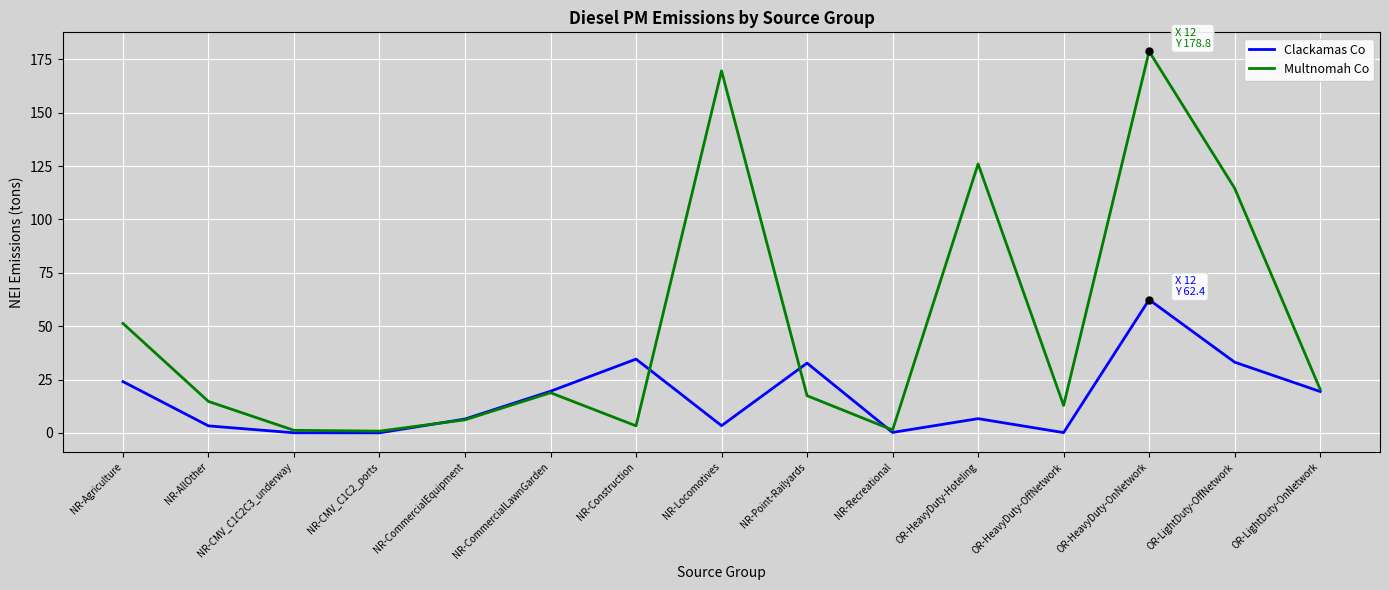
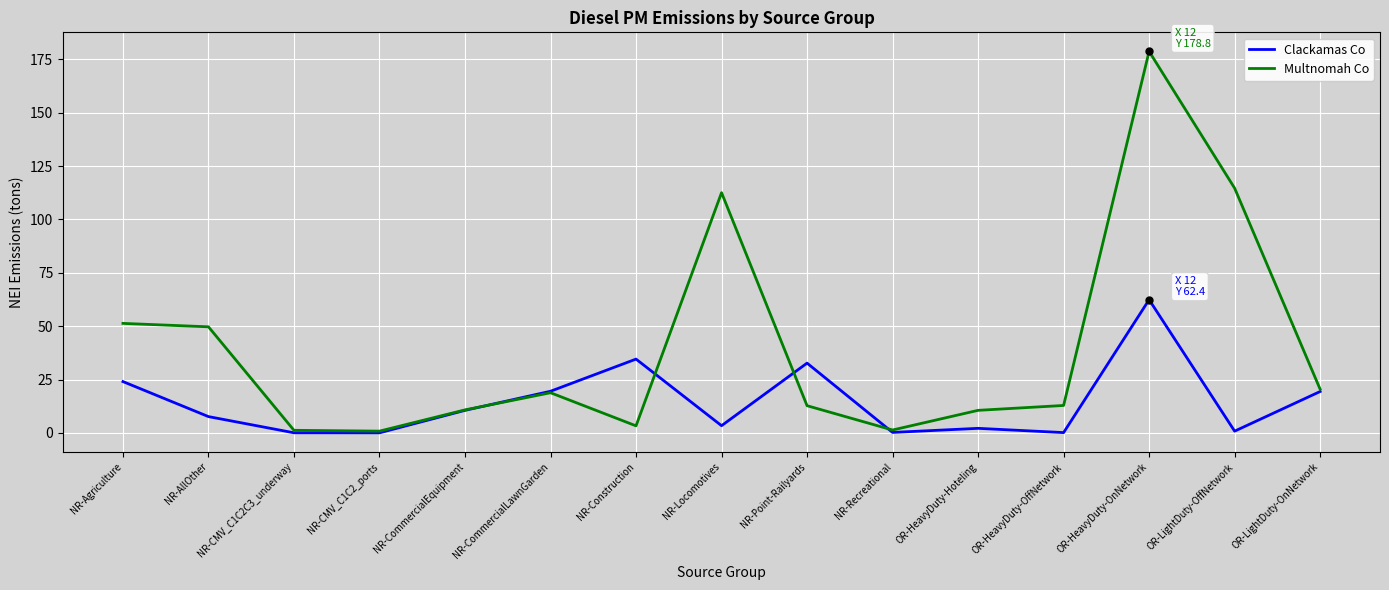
  {
    "Clackamas Co": {
      "NR-Agriculture": 24,
-     "NR-AllOther": 3,
-     "NR-CommercialEquipment": 6,
+     "NR-AllOther": 8,
+     "NR-CommercialEquipment": 11,
      "NR-Construction": 35,
      "NR-Locomotives": 3,
      "NR-Point-Railyards": 33,
-     "OR-HeavyDuty-Hoteling": 7,
+     "OR-HeavyDuty-Hoteling": 2,
      "OR-HeavyDuty-OffNetwork": 0,
-     "OR-LightDuty-OffNetwork": 33
+     "OR-LightDuty-OffNetwork": 1
    },
    "Multnomah Co": {
      "NR-Agriculture": 51,
-     "NR-AllOther": 15,
-     "NR-CommercialEquipment": 6,
+     "NR-AllOther": 50,
+     "NR-CommercialEquipment": 11,
      "NR-Construction": 3,
-     "NR-Locomotives": 170,
-     "NR-Point-Railyards": 17,
-     "OR-HeavyDuty-Hoteling": 126,
+     "NR-Locomotives": 113,
+     "NR-Point-Railyards": 13,
+     "OR-HeavyDuty-Hoteling": 11,
      "OR-HeavyDuty-OffNetwork": 13,
      "OR-LightDuty-OffNetwork": 115
    }
  }
